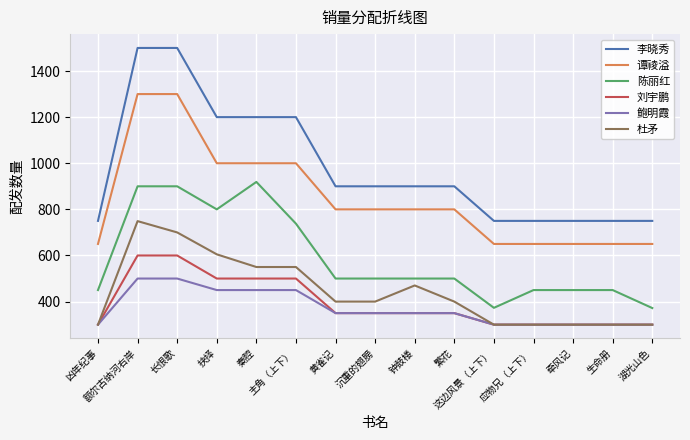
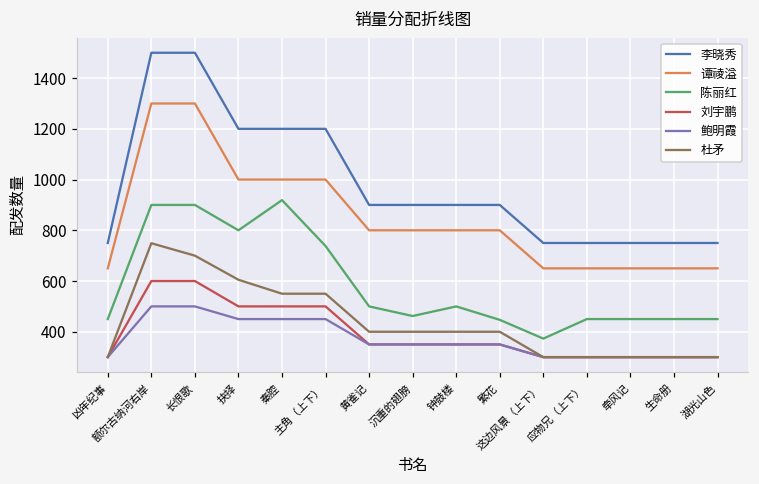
  {
    "陈丽红": {
      "凶年纪事": 450,
      "额尔古纳河右岸": 900,
      "长恨歌": 900,
      "抉择": 800,
      "秦腔": 920,
      "主角（上下）": 740,
      "黄雀记": 500,
-     "沉重的翅膀": 500,
+     "沉重的翅膀": 460,
      "钟鼓楼": 500,
-     "繁花": 500,
+     "繁花": 450,
      "这边风景（上下）": 370,
      "应物兄（上下）": 450,
      "牵风记": 450,
      "生命册": 450,
-     "湖光山色": 370
+     "湖光山色": 450
    },
    "杜矛": {
      "额尔古纳河右岸": 750,
      "长恨歌": 700,
      "抉择": 610,
      "秦腔": 550,
      "主角（上下）": 550,
      "黄雀记": 400,
      "沉重的翅膀": 400,
-     "钟鼓楼": 470,
+     "钟鼓楼": 400,
      "繁花": 400
    }
  }
